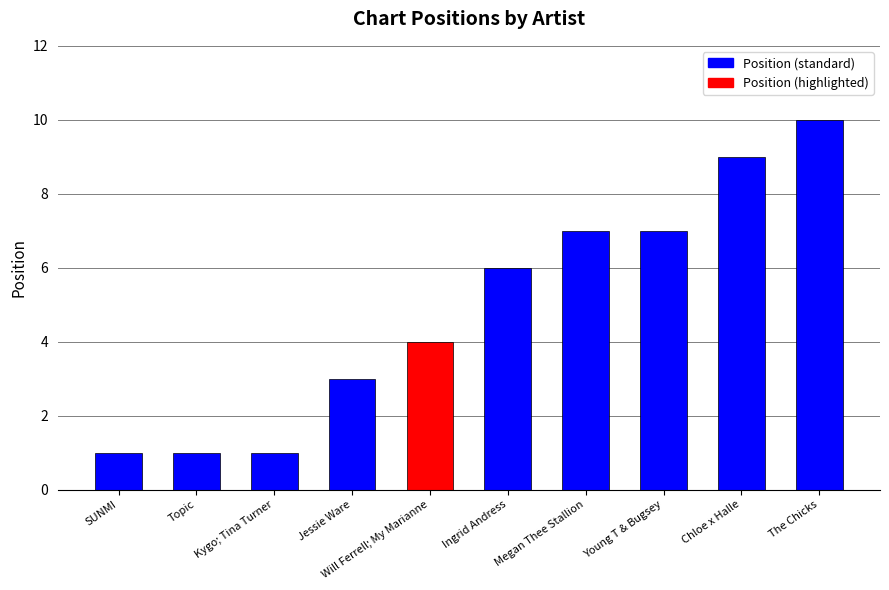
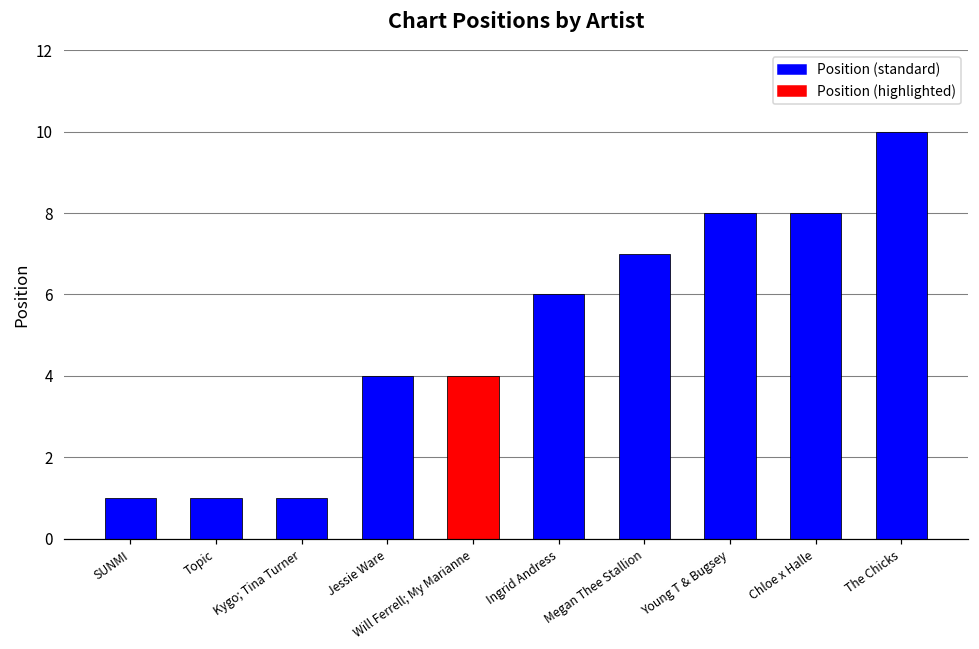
  {
    "SUNMI": 1,
    "Topic": 1,
    "Kygo; Tina Turner": 1,
-   "Jessie Ware": 3,
+   "Jessie Ware": 4,
    "Will Ferrell; My Marianne": 4,
    "Ingrid Andress": 6,
    "Megan Thee Stallion": 7,
-   "Young T & Bugsey": 7,
-   "Chloe x Halle": 9,
+   "Young T & Bugsey": 8,
+   "Chloe x Halle": 8,
    "The Chicks": 10
  }
